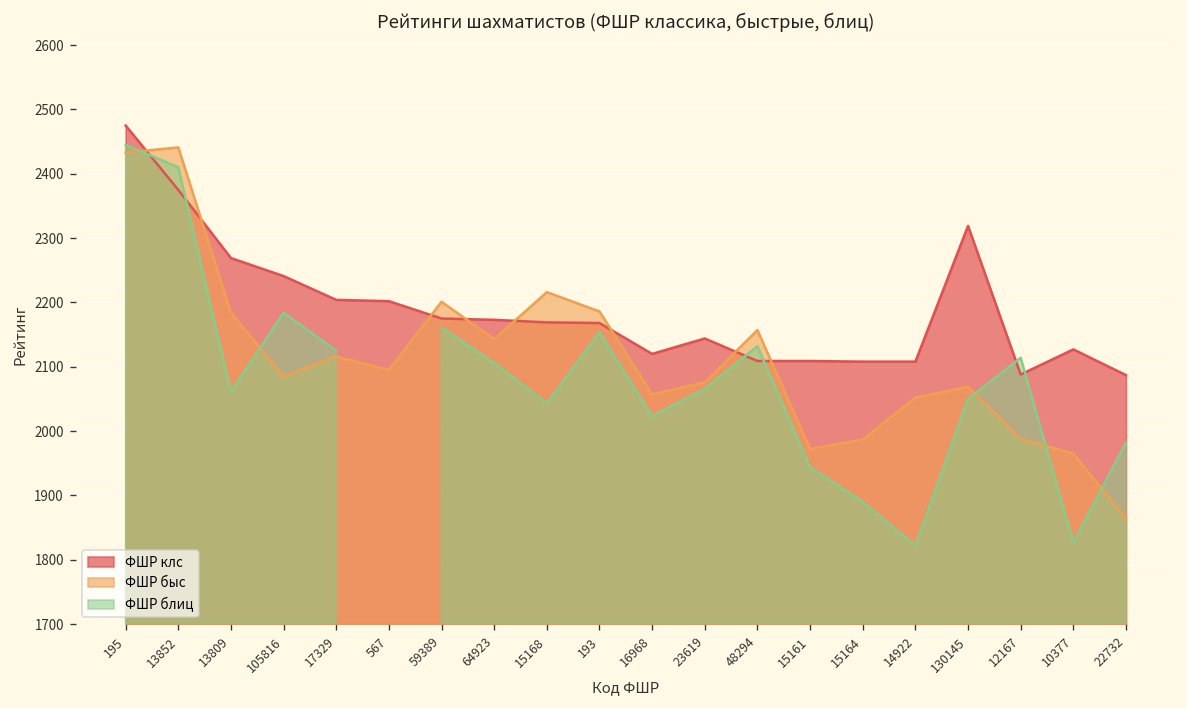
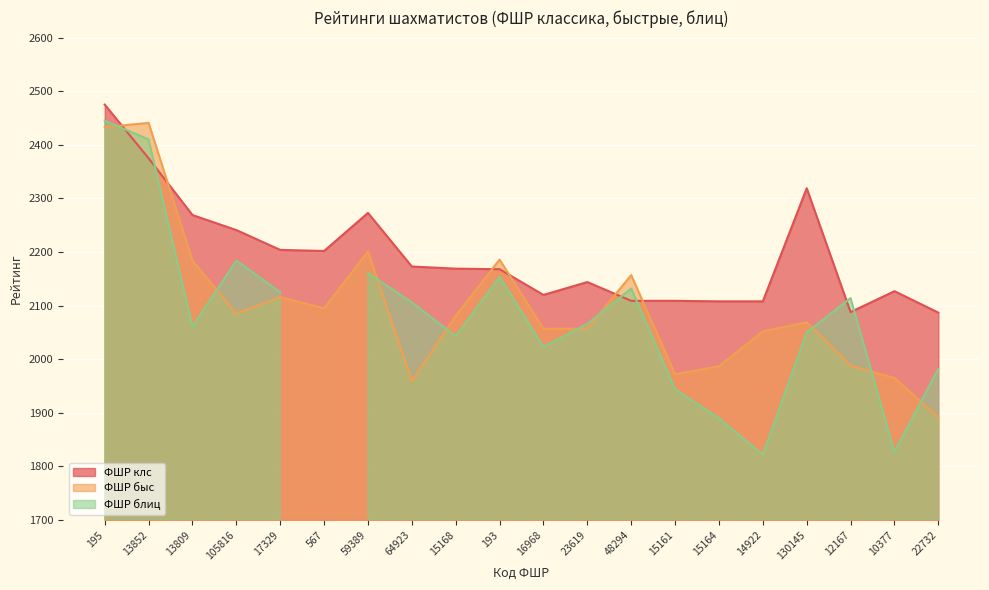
  {
    "ФШР клс": {
      "195": 2480,
      "13852": 2380,
      "13809": 2270,
      "105816": 2240,
      "17329": 2200,
      "567": 2200,
-     "59389": 2180,
+     "59389": 2270,
      "64923": 2170,
      "15168": 2170,
      "193": 2170,
      "16968": 2120,
      "23619": 2140,
      "48294": 2110,
      "15161": 2110,
      "15164": 2110,
      "14922": 2110,
      "130145": 2320,
      "12167": 2090,
      "10377": 2130,
      "22732": 2090
    },
    "ФШР быс": {
      "195": 2430,
      "13852": 2440,
      "13809": 2180,
      "105816": 2090,
      "17329": 2120,
      "567": 2100,
      "59389": 2200,
-     "64923": 2140,
-     "15168": 2220,
+     "64923": 1960,
+     "15168": 2080,
      "193": 2190,
      "16968": 2060,
-     "23619": 2080,
+     "23619": 2060,
      "48294": 2160,
      "15161": 1970,
      "15164": 1990,
      "14922": 2050,
      "130145": 2070,
      "12167": 1990,
      "10377": 1970,
-     "22732": 1860
+     "22732": 1890
    }
  }
